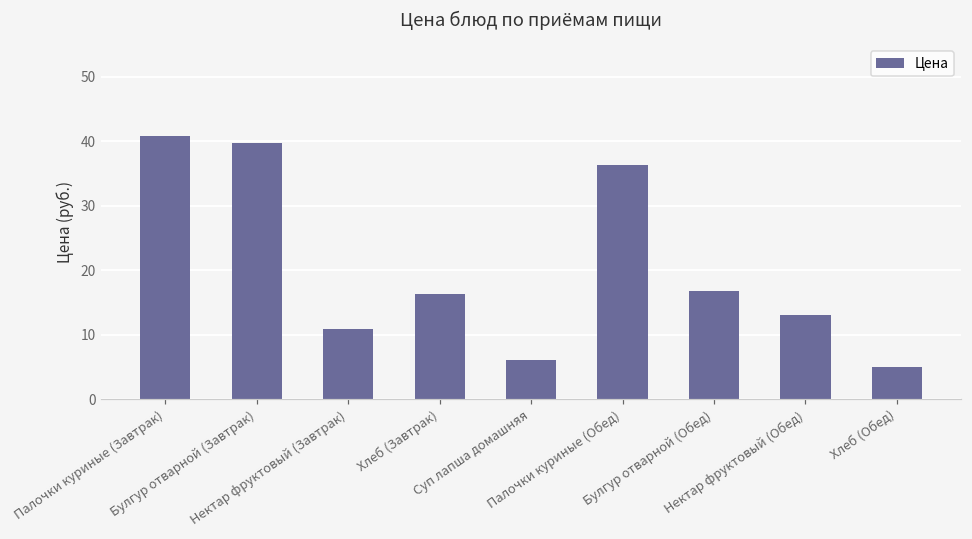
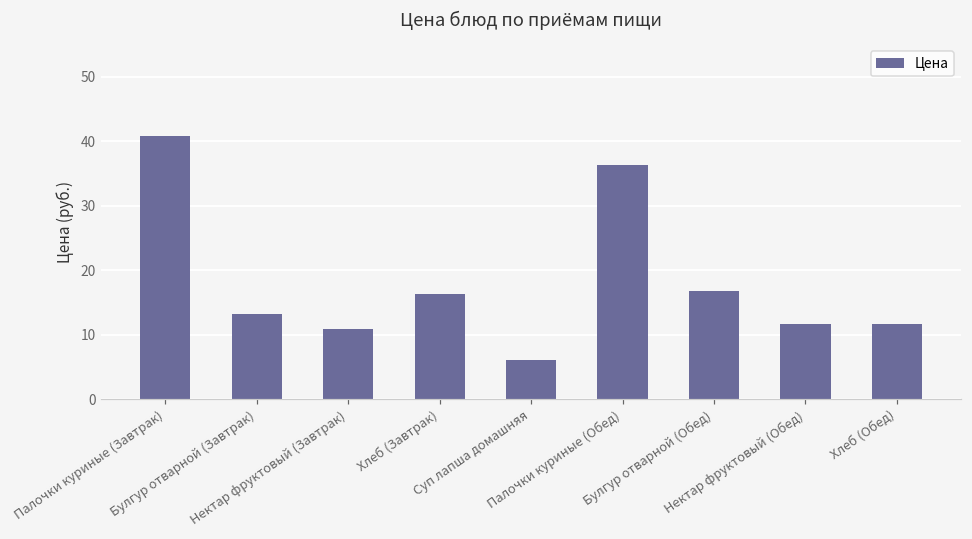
  {
    "Палочки куриные (Завтрак)": 41,
-   "Булгур отварной (Завтрак)": 40,
+   "Булгур отварной (Завтрак)": 13,
    "Нектар фруктовый (Завтрак)": 11,
    "Хлеб (Завтрак)": 16,
    "Суп лапша домашняя": 6,
    "Палочки куриные (Обед)": 36,
    "Булгур отварной (Обед)": 17,
-   "Нектар фруктовый (Обед)": 13,
-   "Хлеб (Обед)": 5
+   "Нектар фруктовый (Обед)": 12,
+   "Хлеб (Обед)": 12
  }
